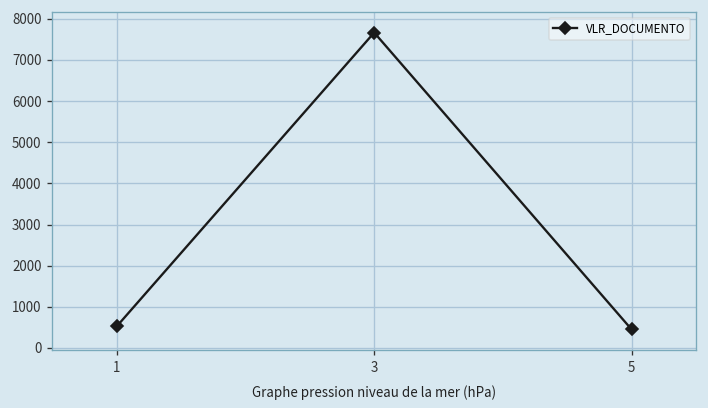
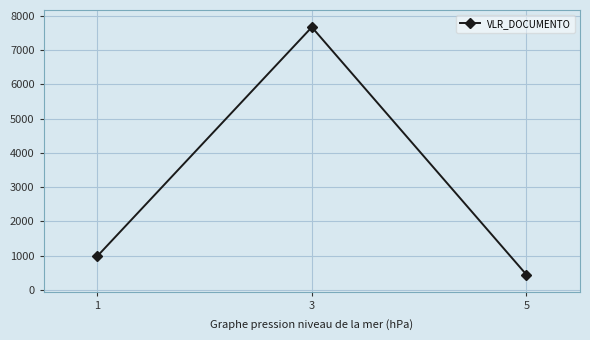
  {
-   "1": 500,
+   "1": 1000,
    "3": 7700,
    "5": 400
  }
